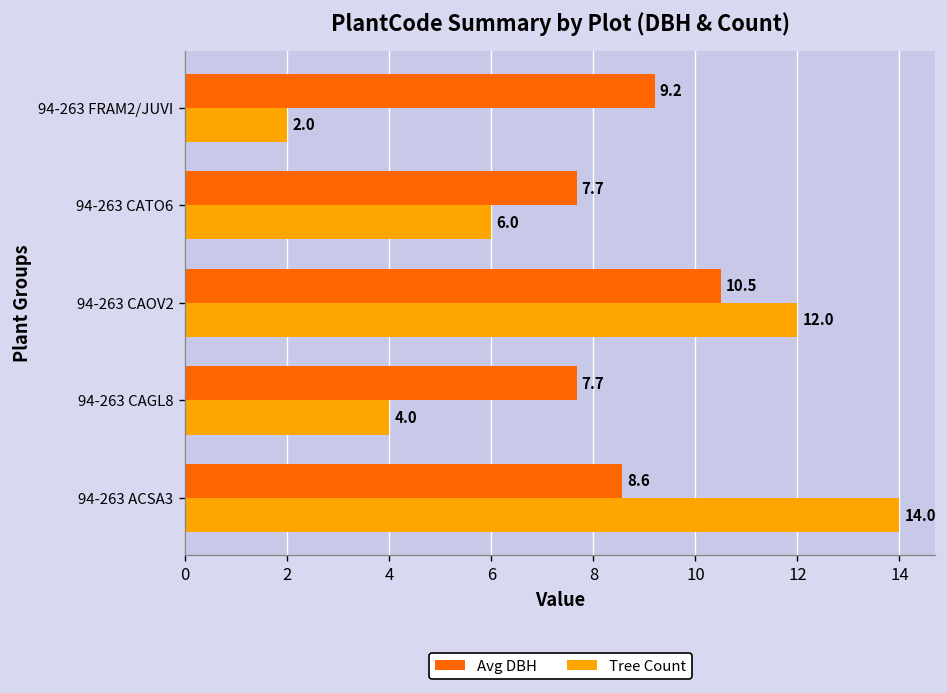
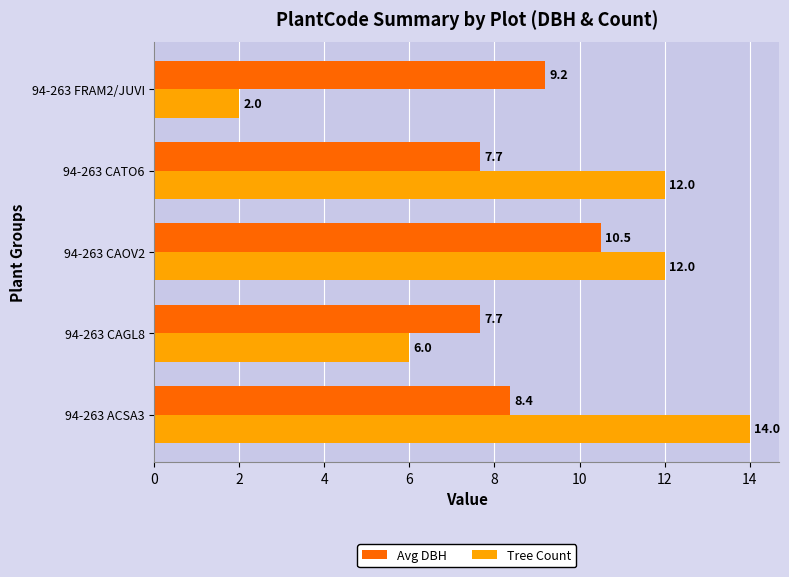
  {
    "Avg DBH": {
      "94-263 FRAM2/JUVI": 9.2,
      "94-263 CATO6": 7.7,
      "94-263 CAOV2": 10.5,
      "94-263 CAGL8": 7.7,
-     "94-263 ACSA3": 8.6
+     "94-263 ACSA3": 8.4
    },
    "Tree Count": {
      "94-263 FRAM2/JUVI": 2.0,
-     "94-263 CATO6": 6.0,
+     "94-263 CATO6": 12.0,
      "94-263 CAOV2": 12.0,
-     "94-263 CAGL8": 4.0,
+     "94-263 CAGL8": 6.0,
      "94-263 ACSA3": 14.0
    }
  }
